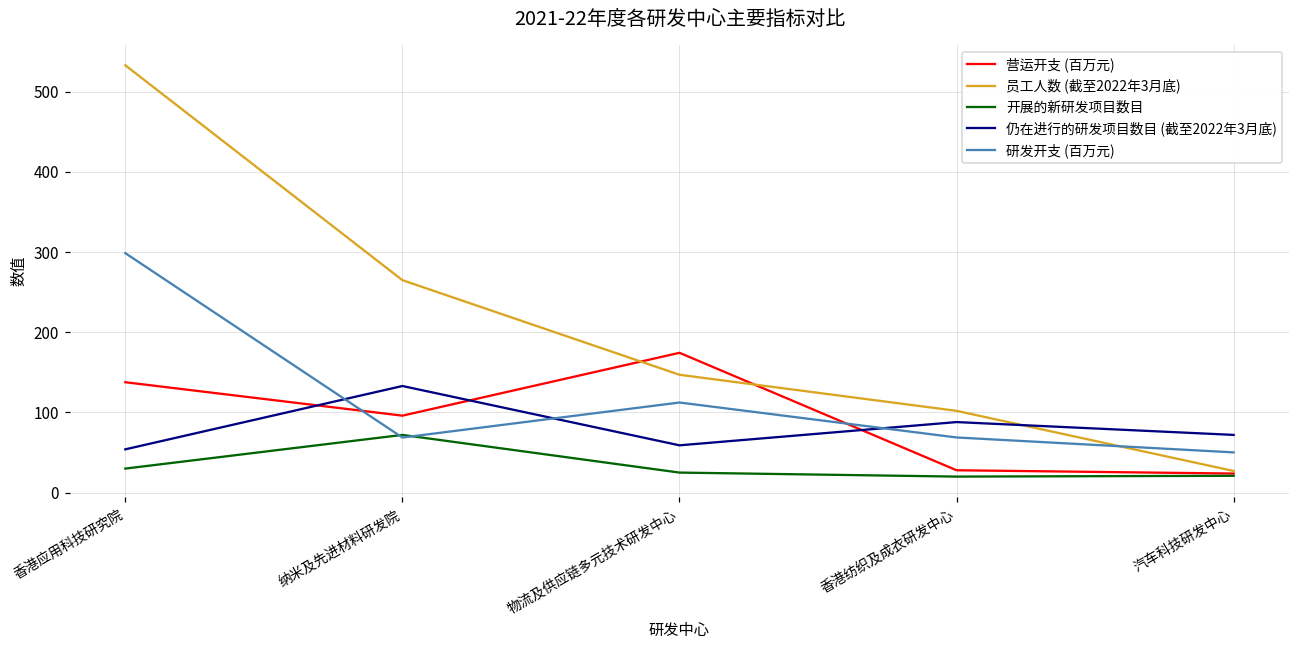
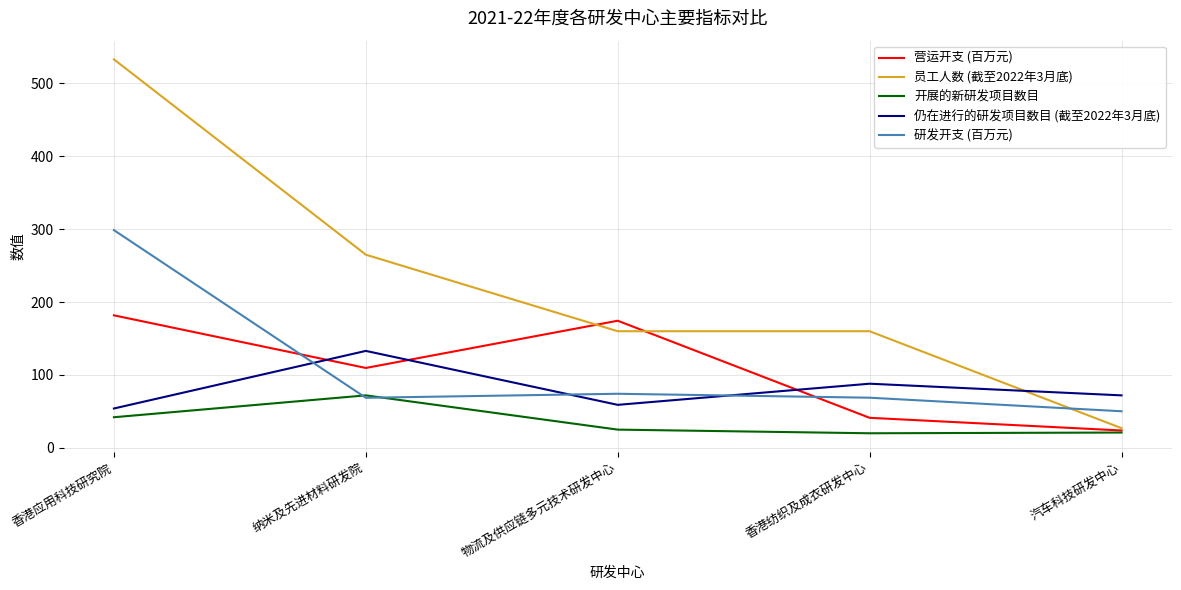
  {
    "营运开支 (百万元)": {
-     "香港应用科技研究院": 140,
-     "纳米及先进材料研发院": 100,
+     "香港应用科技研究院": 180,
+     "纳米及先进材料研发院": 110,
      "物流及供应链多元技术研发中心": 170,
-     "香港纺织及成衣研发中心": 30
+     "香港纺织及成衣研发中心": 40
    },
    "员工人数 (截至2022年3月底)": {
      "香港应用科技研究院": 530,
      "纳米及先进材料研发院": 270,
-     "物流及供应链多元技术研发中心": 150,
-     "香港纺织及成衣研发中心": 100
+     "物流及供应链多元技术研发中心": 160,
+     "香港纺织及成衣研发中心": 160
    },
    "开展的新研发项目数目": {
-     "香港应用科技研究院": 30,
+     "香港应用科技研究院": 40,
      "物流及供应链多元技术研发中心": 30,
      "香港纺织及成衣研发中心": 20
    },
    "仍在进行的研发项目数目 (截至2022年3月底)": {
      "香港应用科技研究院": 50,
      "纳米及先进材料研发院": 130,
      "物流及供应链多元技术研发中心": 60,
      "香港纺织及成衣研发中心": 90,
      "汽车科技研发中心": 70
    },
    "研发开支 (百万元)": {
      "香港应用科技研究院": 300,
-     "物流及供应链多元技术研发中心": 110,
+     "物流及供应链多元技术研发中心": 70,
      "香港纺织及成衣研发中心": 70,
      "汽车科技研发中心": 50
    }
  }
